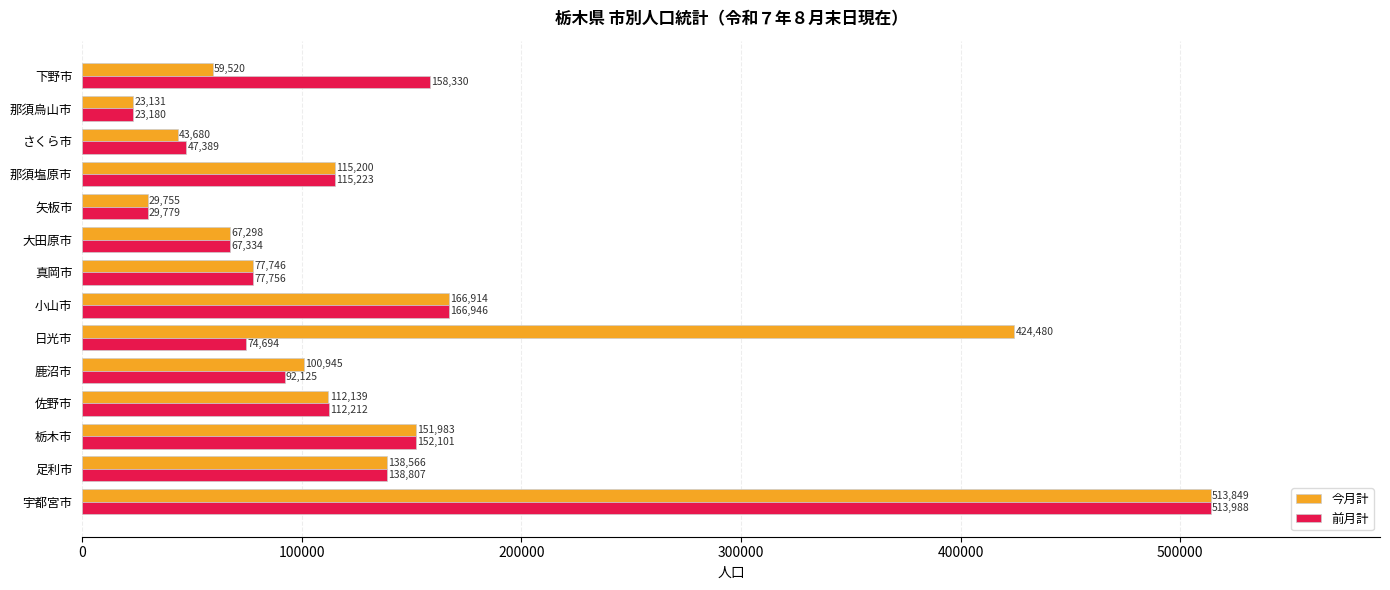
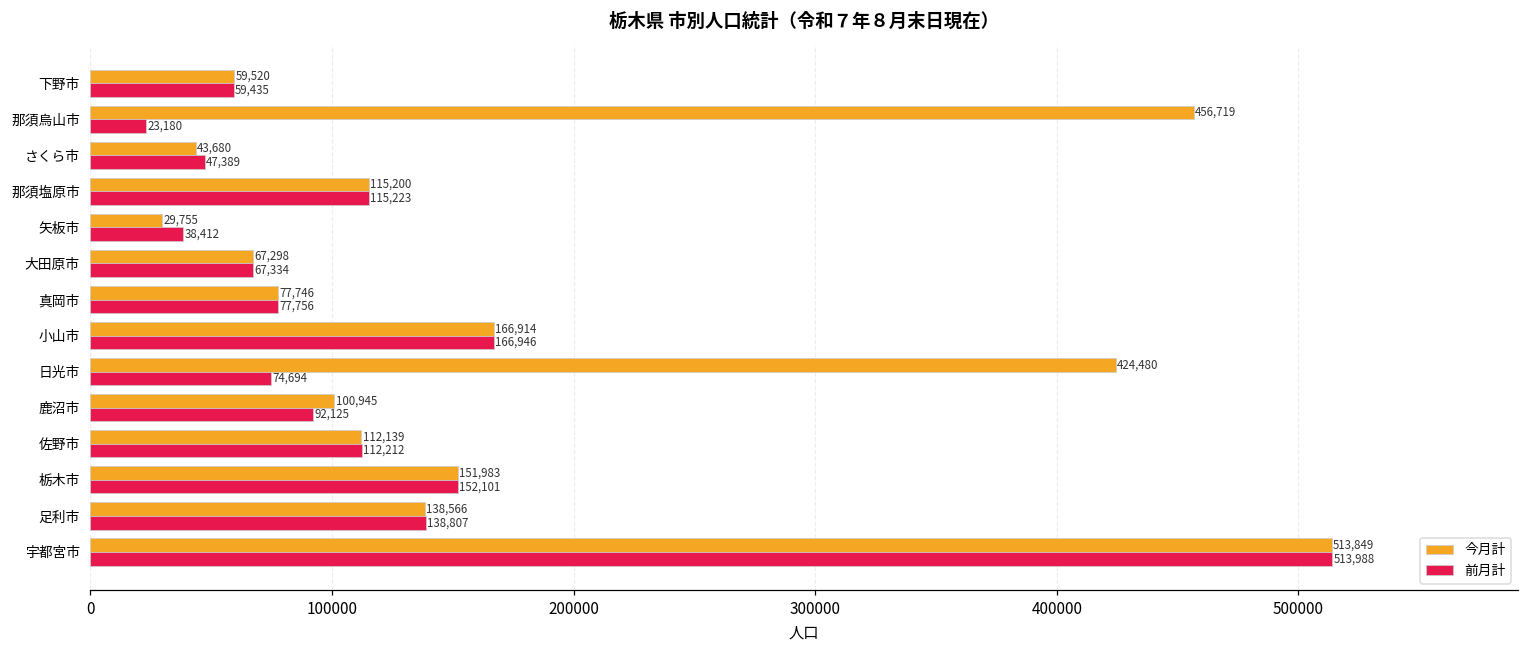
  {
    "今月計": {
      "下野市": "59,520",
-     "那須烏山市": "23,131",
+     "那須烏山市": "456,719",
      "さくら市": "43,680",
      "那須塩原市": "115,200",
      "矢板市": "29,755",
      "大田原市": "67,298",
      "真岡市": "77,746",
      "小山市": "166,914",
      "日光市": "424,480",
      "鹿沼市": "100,945",
      "佐野市": "112,139",
      "栃木市": "151,983",
      "足利市": "138,566",
      "宇都宮市": "513,849"
    },
    "前月計": {
-     "下野市": "158,330",
+     "下野市": "59,435",
      "那須烏山市": "23,180",
      "さくら市": "47,389",
      "那須塩原市": "115,223",
-     "矢板市": "29,779",
+     "矢板市": "38,412",
      "大田原市": "67,334",
      "真岡市": "77,756",
      "小山市": "166,946",
      "日光市": "74,694",
      "鹿沼市": "92,125",
      "佐野市": "112,212",
      "栃木市": "152,101",
      "足利市": "138,807",
      "宇都宮市": "513,988"
    }
  }
